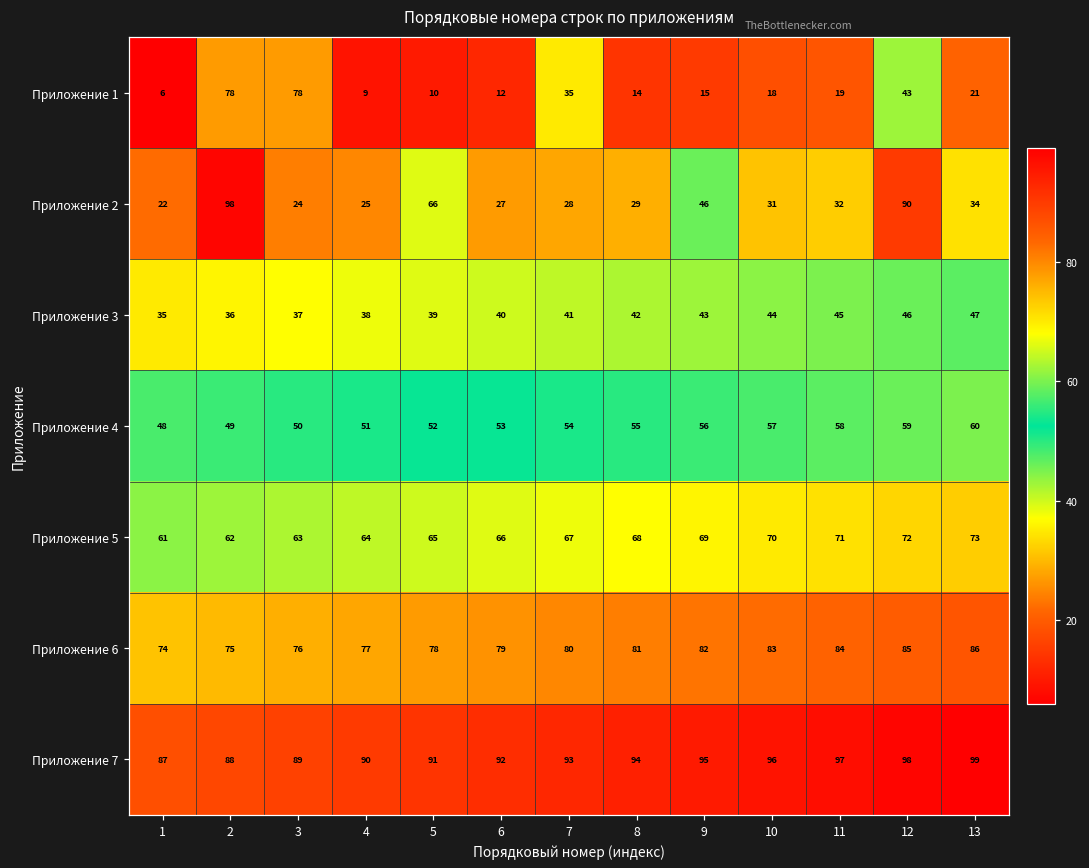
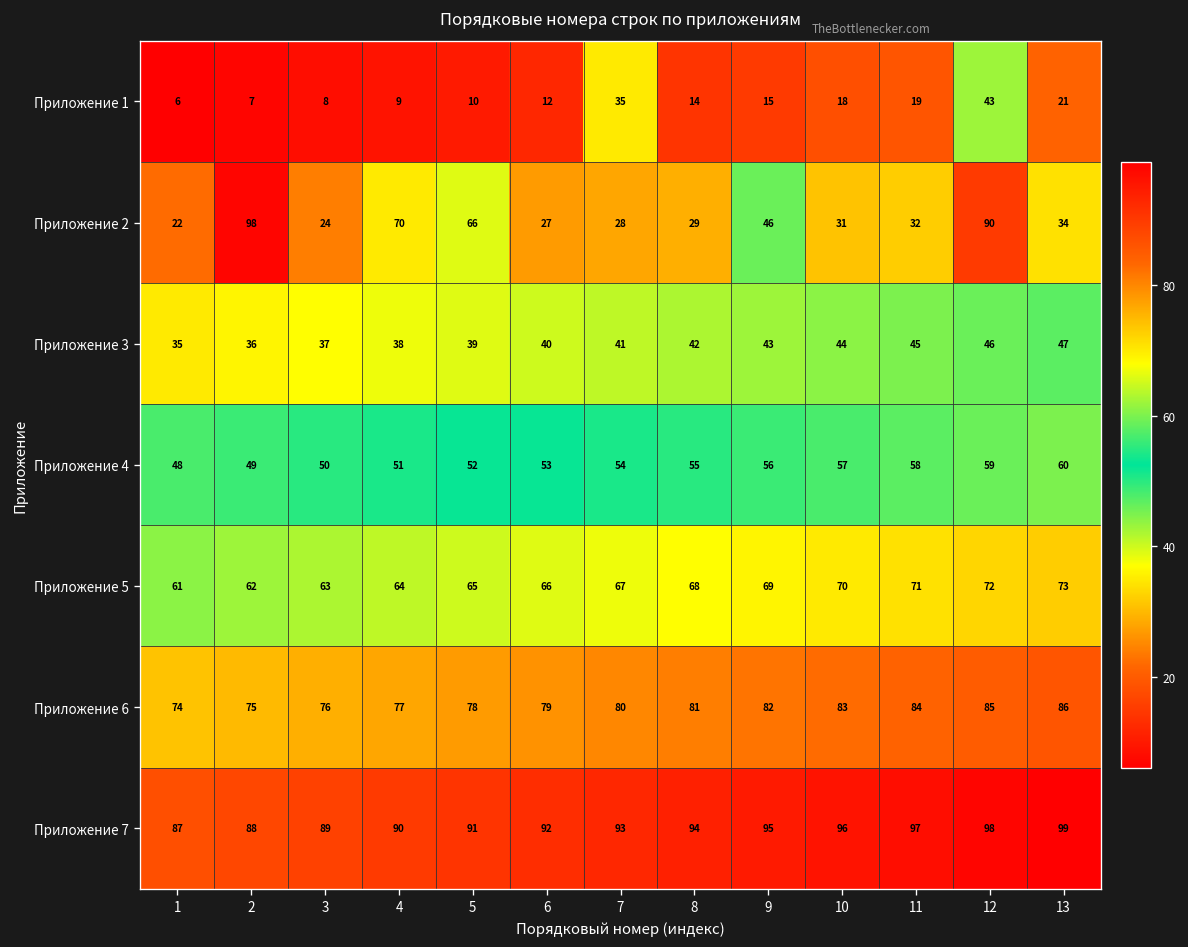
  {
    "Приложение 1": {
      "1": 6,
-     "2": 78,
-     "3": 78,
+     "2": 7,
+     "3": 8,
      "4": 9,
      "5": 10,
      "6": 12,
      "7": 35,
      "8": 14,
      "9": 15,
      "10": 18,
      "11": 19,
      "12": 43,
      "13": 21
    },
    "Приложение 2": {
      "1": 22,
      "2": 98,
      "3": 24,
-     "4": 25,
+     "4": 70,
      "5": 66,
      "6": 27,
      "7": 28,
      "8": 29,
      "9": 46,
      "10": 31,
      "11": 32,
      "12": 90,
      "13": 34
    },
    "Приложение 3": {
      "1": 35,
      "2": 36,
      "3": 37,
      "4": 38,
      "5": 39,
      "6": 40,
      "7": 41,
      "8": 42,
      "9": 43,
      "10": 44,
      "11": 45,
      "12": 46,
      "13": 47
    },
    "Приложение 4": {
      "1": 48,
      "2": 49,
      "3": 50,
      "4": 51,
      "5": 52,
      "6": 53,
      "7": 54,
      "8": 55,
      "9": 56,
      "10": 57,
      "11": 58,
      "12": 59,
      "13": 60
    },
    "Приложение 5": {
      "1": 61,
      "2": 62,
      "3": 63,
      "4": 64,
      "5": 65,
      "6": 66,
      "7": 67,
      "8": 68,
      "9": 69,
      "10": 70,
      "11": 71,
      "12": 72,
      "13": 73
    },
    "Приложение 6": {
      "1": 74,
      "2": 75,
      "3": 76,
      "4": 77,
      "5": 78,
      "6": 79,
      "7": 80,
      "8": 81,
      "9": 82,
      "10": 83,
      "11": 84,
      "12": 85,
      "13": 86
    },
    "Приложение 7": {
      "1": 87,
      "2": 88,
      "3": 89,
      "4": 90,
      "5": 91,
      "6": 92,
      "7": 93,
      "8": 94,
      "9": 95,
      "10": 96,
      "11": 97,
      "12": 98,
      "13": 99
    }
  }
